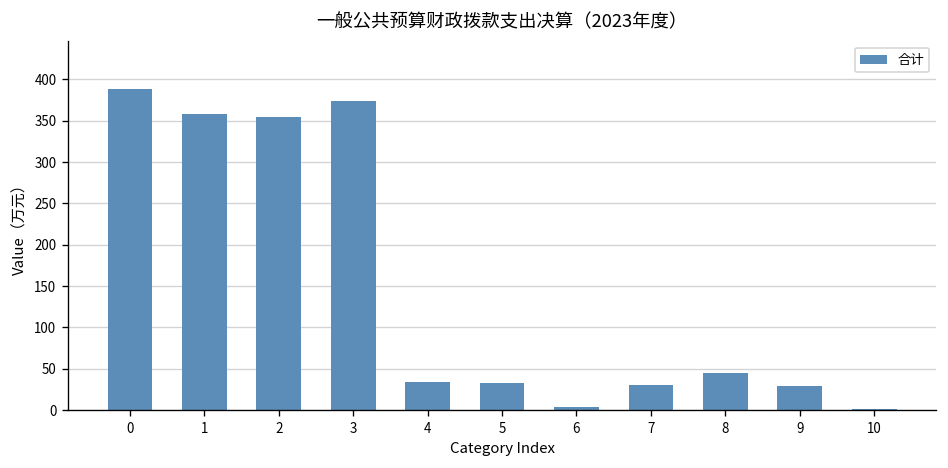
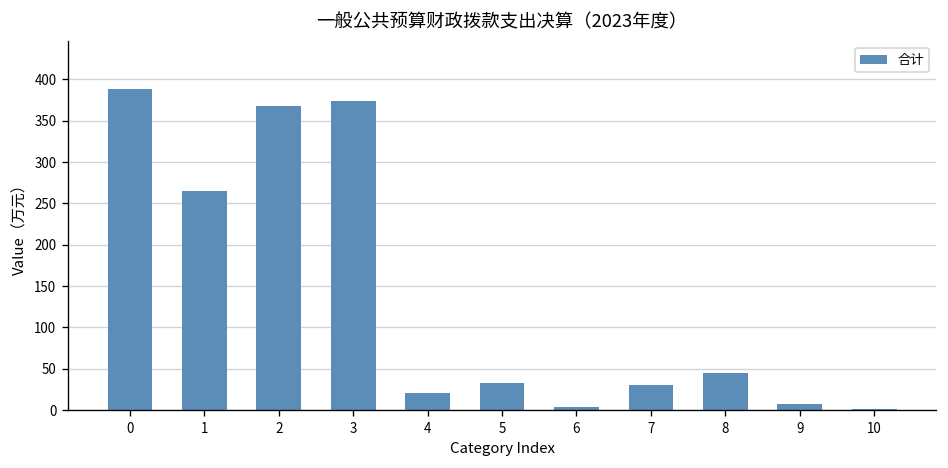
  {
    "0": 390,
-   "1": 360,
-   "2": 350,
+   "1": 260,
+   "2": 370,
    "3": 370,
-   "4": 30,
+   "4": 20,
    "5": 30,
    "7": 30,
    "8": 40,
-   "9": 30
+   "9": 10
  }
